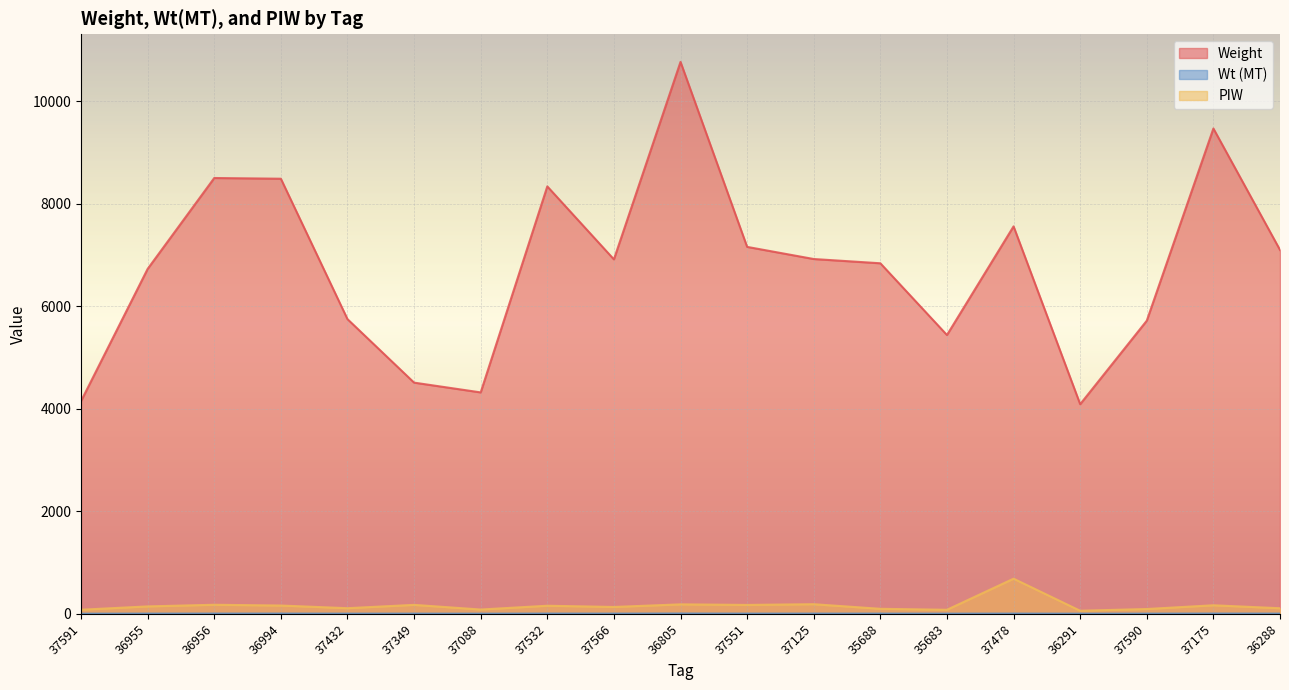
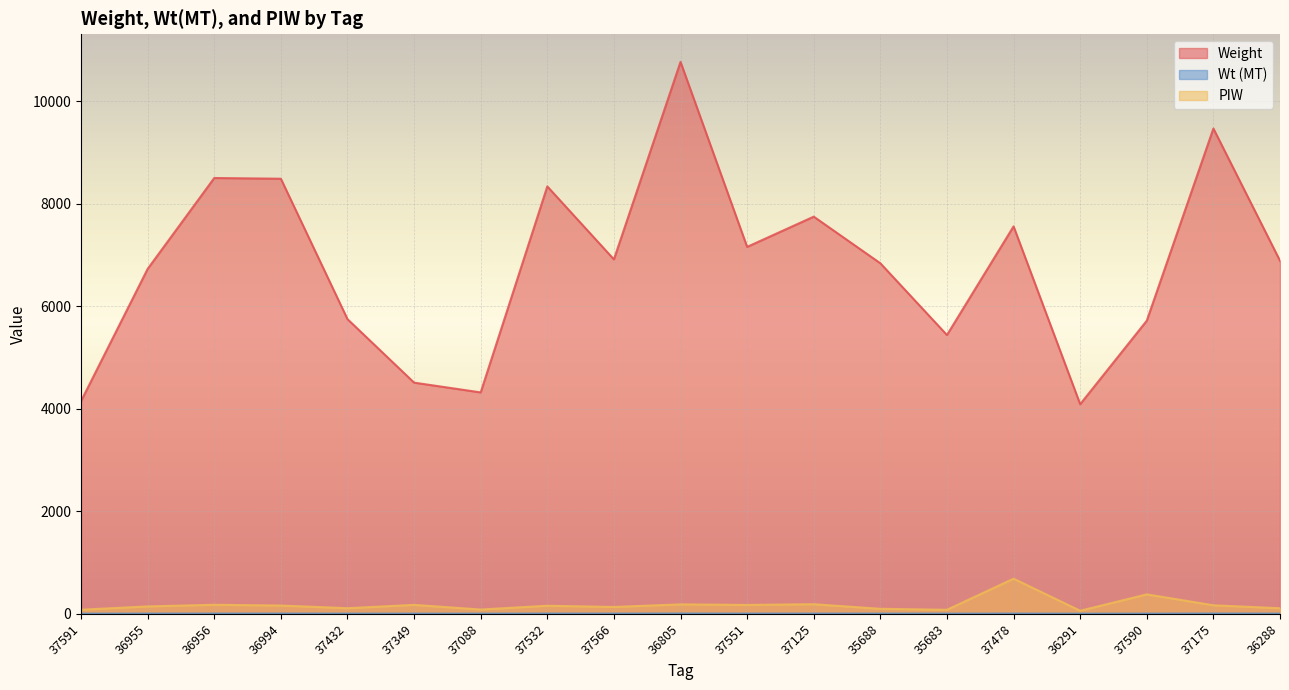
  {
    "Weight": {
      "37591": 4200,
      "36955": 6700,
      "36956": 8500,
      "36994": 8500,
      "37432": 5800,
      "37349": 4500,
      "37088": 4300,
      "37532": 8300,
      "37566": 6900,
      "36805": 10800,
      "37551": 7200,
-     "37125": 6900,
+     "37125": 7800,
      "35688": 6800,
      "35683": 5400,
      "37478": 7600,
      "36291": 4100,
      "37590": 5700,
      "37175": 9500,
-     "36288": 7100
+     "36288": 6900
    },
    "Wt (MT)": {
      "37591": 0,
      "36955": 0,
      "36956": 0,
      "36994": 0,
      "37432": 0,
      "37349": 0,
      "37088": 0,
      "37532": 0,
      "37566": 0,
      "36805": 0,
      "37551": 0,
      "37125": 0,
      "35688": 0,
      "35683": 0,
      "37478": 0,
      "36291": 0,
      "37590": 0,
      "37175": 0,
      "36288": 0
    },
    "PIW": {
      "37591": 100,
      "36955": 100,
      "36956": 200,
      "36994": 200,
      "37432": 100,
      "37349": 200,
      "37088": 100,
      "37532": 200,
      "37566": 100,
      "36805": 200,
      "37551": 200,
      "37125": 200,
      "35688": 100,
      "35683": 100,
      "37478": 700,
      "36291": 100,
-     "37590": 100,
+     "37590": 400,
      "37175": 200,
      "36288": 100
    }
  }
